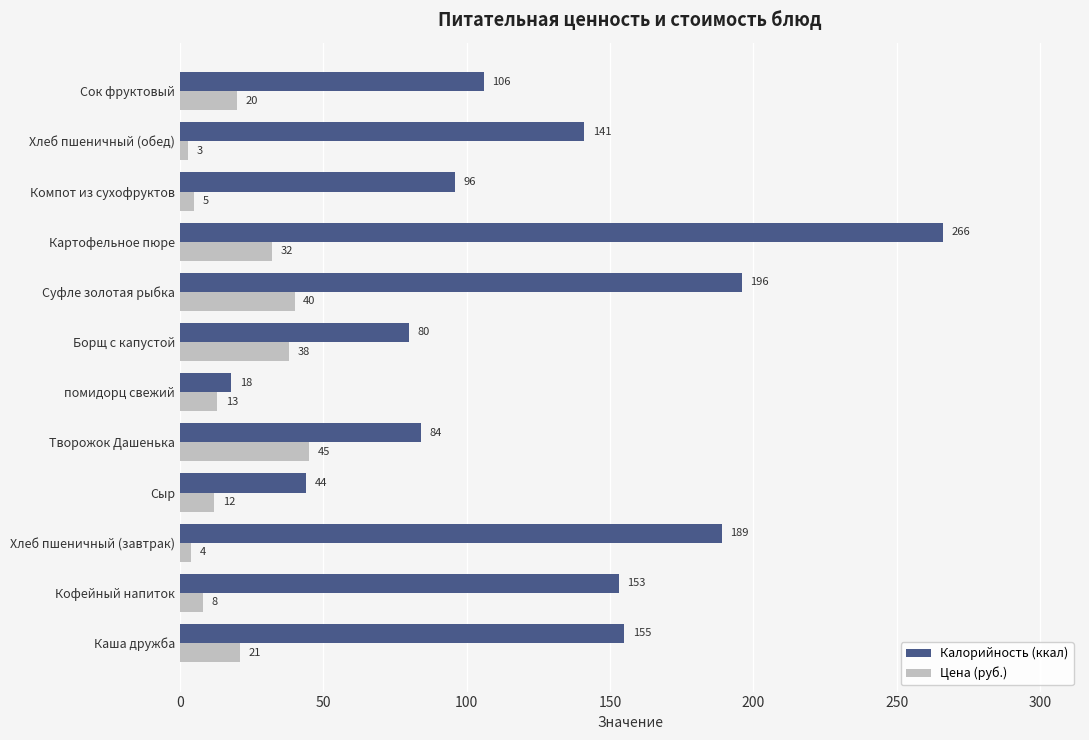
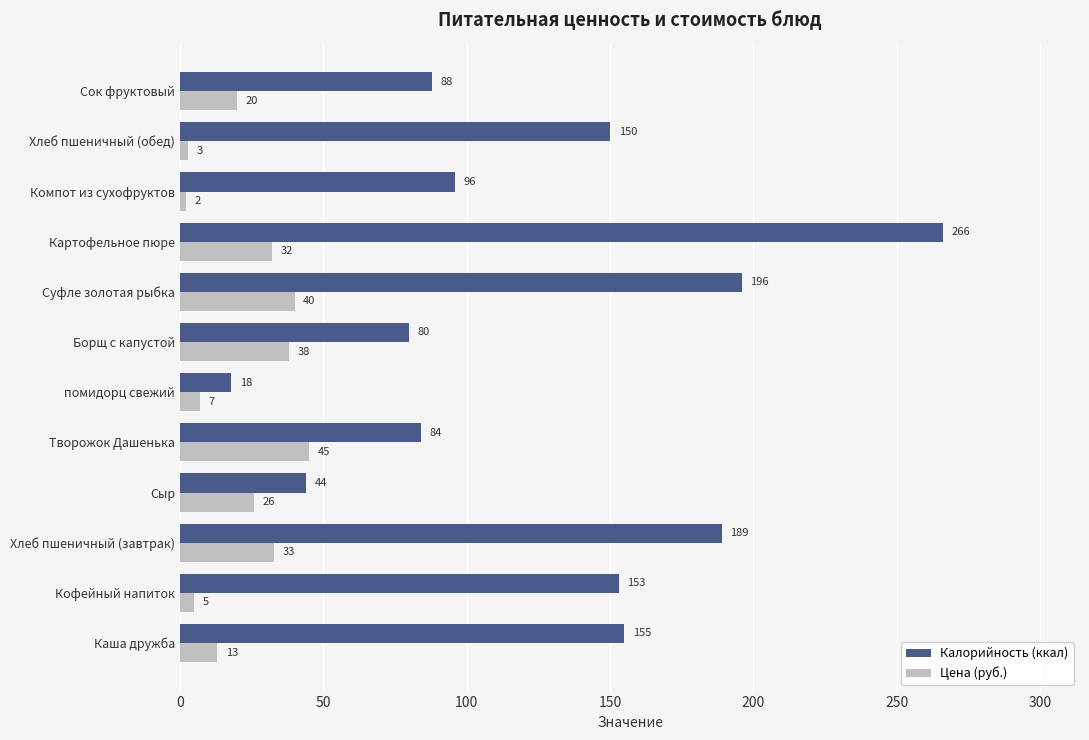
  {
    "Калорийность (ккал)": {
-     "Сок фруктовый": 106,
-     "Хлеб пшеничный (обед)": 141,
+     "Сок фруктовый": 88,
+     "Хлеб пшеничный (обед)": 150,
      "Компот из сухофруктов": 96,
      "Картофельное пюре": 266,
      "Суфле золотая рыбка": 196,
      "Борщ с капустой": 80,
      "помидорц свежий": 18,
      "Творожок Дашенька": 84,
      "Сыр": 44,
      "Хлеб пшеничный (завтрак)": 189,
      "Кофейный напиток": 153,
      "Каша дружба": 155
    },
    "Цена (руб.)": {
      "Сок фруктовый": 20,
      "Хлеб пшеничный (обед)": 3,
-     "Компот из сухофруктов": 5,
+     "Компот из сухофруктов": 2,
      "Картофельное пюре": 32,
      "Суфле золотая рыбка": 40,
      "Борщ с капустой": 38,
-     "помидорц свежий": 13,
+     "помидорц свежий": 7,
      "Творожок Дашенька": 45,
-     "Сыр": 12,
-     "Хлеб пшеничный (завтрак)": 4,
-     "Кофейный напиток": 8,
-     "Каша дружба": 21
+     "Сыр": 26,
+     "Хлеб пшеничный (завтрак)": 33,
+     "Кофейный напиток": 5,
+     "Каша дружба": 13
    }
  }
